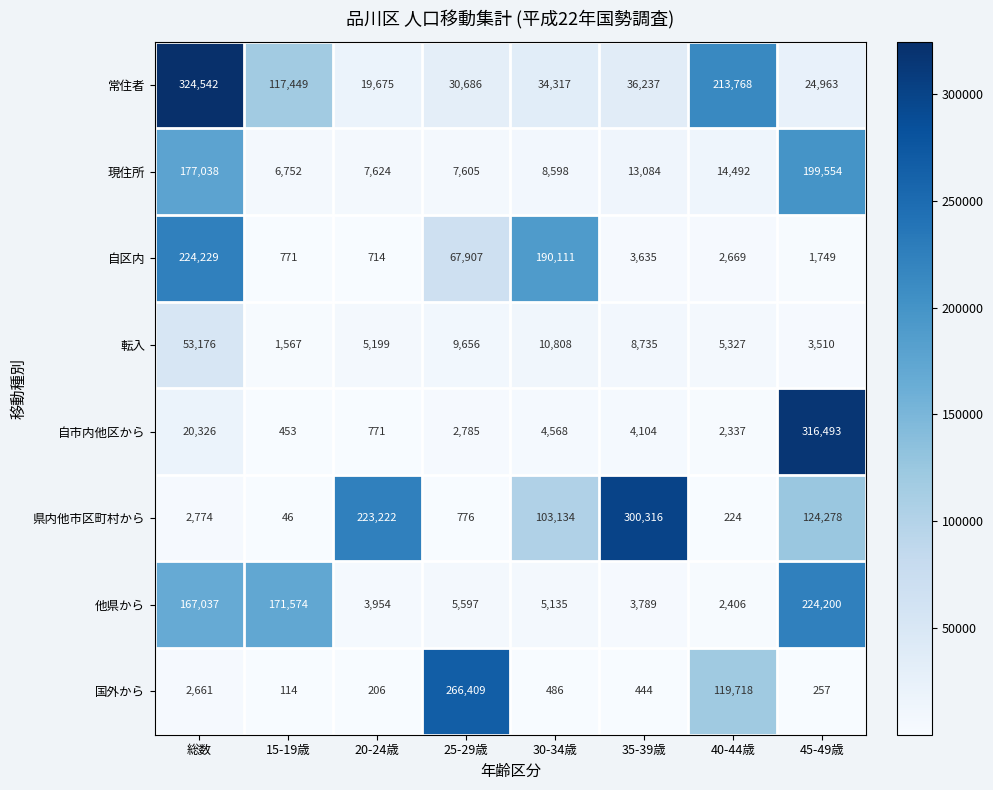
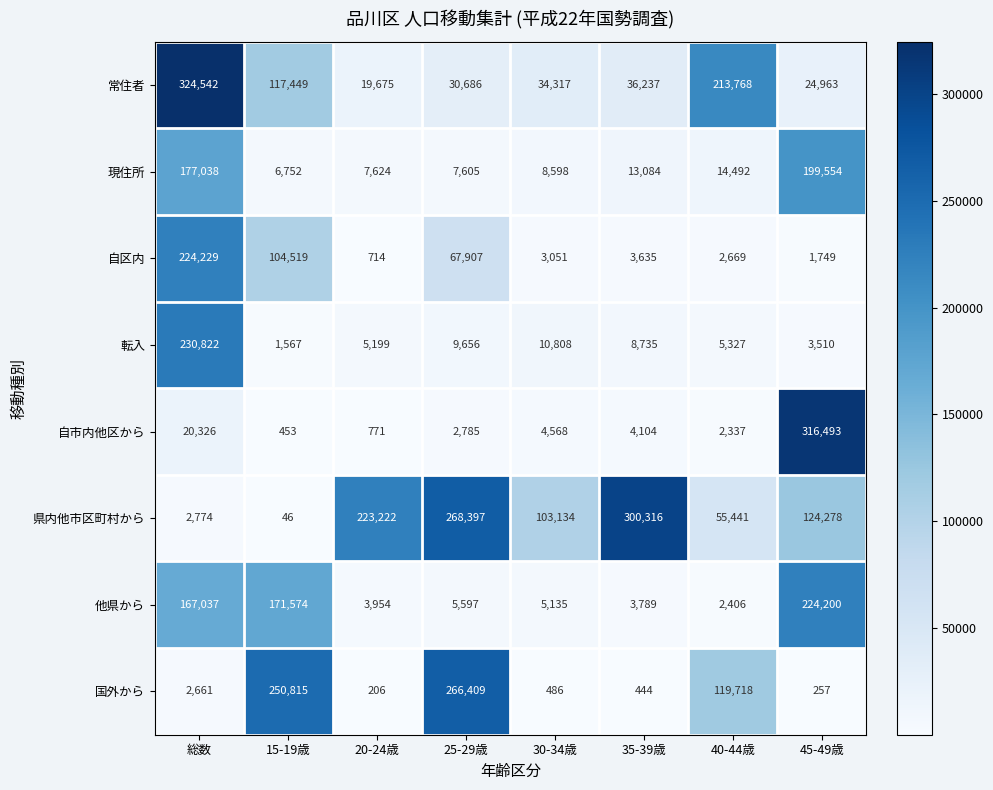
  {
    "常住者": {
      "総数": "324,542",
      "15-19歳": "117,449",
      "20-24歳": "19,675",
      "25-29歳": "30,686",
      "30-34歳": "34,317",
      "35-39歳": "36,237",
      "40-44歳": "213,768",
      "45-49歳": "24,963"
    },
    "現住所": {
      "総数": "177,038",
      "15-19歳": "6,752",
      "20-24歳": "7,624",
      "25-29歳": "7,605",
      "30-34歳": "8,598",
      "35-39歳": "13,084",
      "40-44歳": "14,492",
      "45-49歳": "199,554"
    },
    "自区内": {
      "総数": "224,229",
-     "15-19歳": "771",
+     "15-19歳": "104,519",
      "20-24歳": "714",
      "25-29歳": "67,907",
-     "30-34歳": "190,111",
+     "30-34歳": "3,051",
      "35-39歳": "3,635",
      "40-44歳": "2,669",
      "45-49歳": "1,749"
    },
    "転入": {
-     "総数": "53,176",
+     "総数": "230,822",
      "15-19歳": "1,567",
      "20-24歳": "5,199",
      "25-29歳": "9,656",
      "30-34歳": "10,808",
      "35-39歳": "8,735",
      "40-44歳": "5,327",
      "45-49歳": "3,510"
    },
    "自市内他区から": {
      "総数": "20,326",
      "15-19歳": "453",
      "20-24歳": "771",
      "25-29歳": "2,785",
      "30-34歳": "4,568",
      "35-39歳": "4,104",
      "40-44歳": "2,337",
      "45-49歳": "316,493"
    },
    "県内他市区町村から": {
      "総数": "2,774",
      "15-19歳": "46",
      "20-24歳": "223,222",
-     "25-29歳": "776",
+     "25-29歳": "268,397",
      "30-34歳": "103,134",
      "35-39歳": "300,316",
-     "40-44歳": "224",
+     "40-44歳": "55,441",
      "45-49歳": "124,278"
    },
    "他県から": {
      "総数": "167,037",
      "15-19歳": "171,574",
      "20-24歳": "3,954",
      "25-29歳": "5,597",
      "30-34歳": "5,135",
      "35-39歳": "3,789",
      "40-44歳": "2,406",
      "45-49歳": "224,200"
    },
    "国外から": {
      "総数": "2,661",
-     "15-19歳": "114",
+     "15-19歳": "250,815",
      "20-24歳": "206",
      "25-29歳": "266,409",
      "30-34歳": "486",
      "35-39歳": "444",
      "40-44歳": "119,718",
      "45-49歳": "257"
    }
  }
